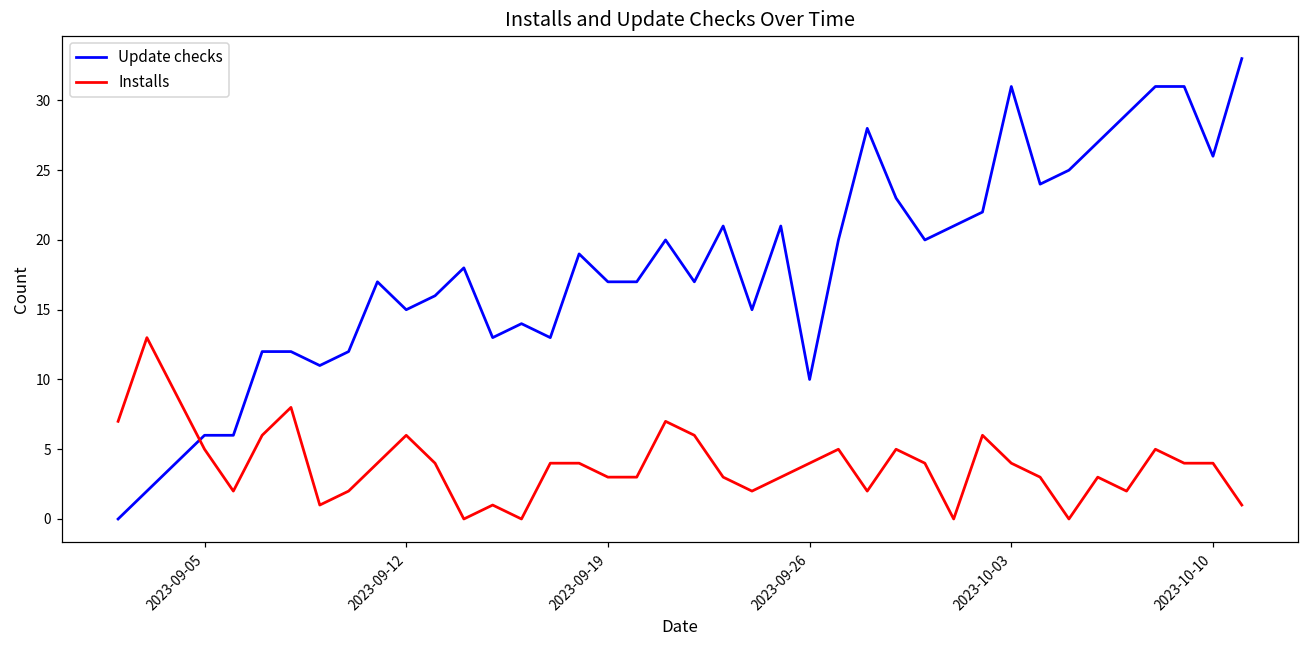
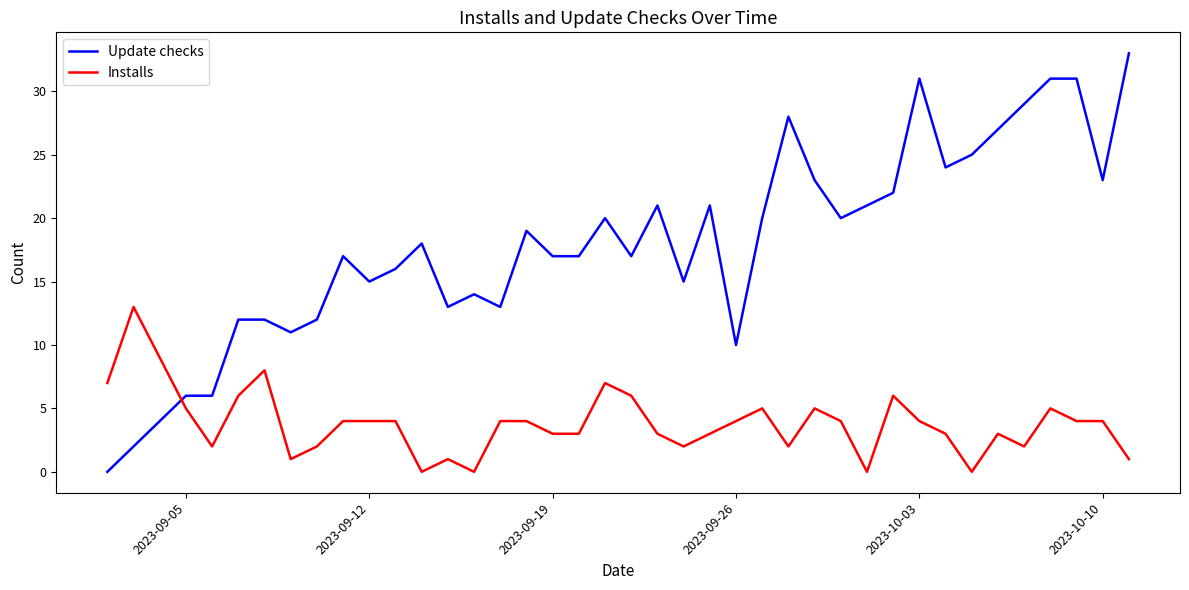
  {
    "Update checks": {
      "2023-09-05": 6,
      "2023-09-12": 15,
      "2023-09-19": 17,
      "2023-09-26": 10,
      "2023-10-03": 31,
-     "2023-10-10": 26
+     "2023-10-10": 23
    },
    "Installs": {
      "2023-09-05": 5,
-     "2023-09-12": 6,
+     "2023-09-12": 4,
      "2023-09-19": 3,
      "2023-09-26": 4,
      "2023-10-03": 4,
      "2023-10-10": 4
    }
  }
